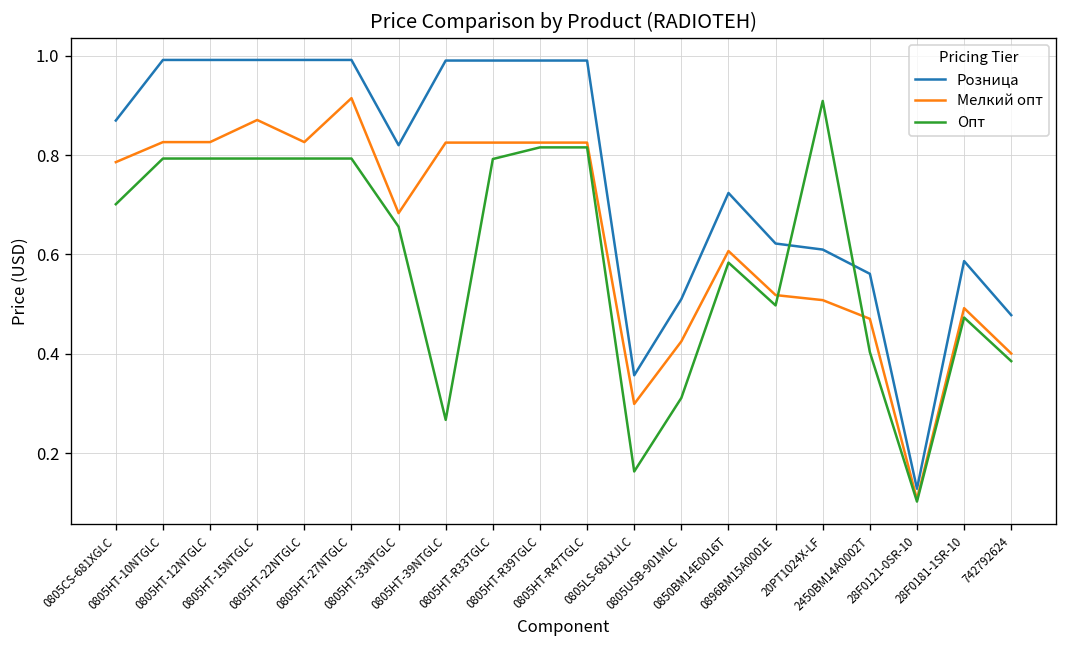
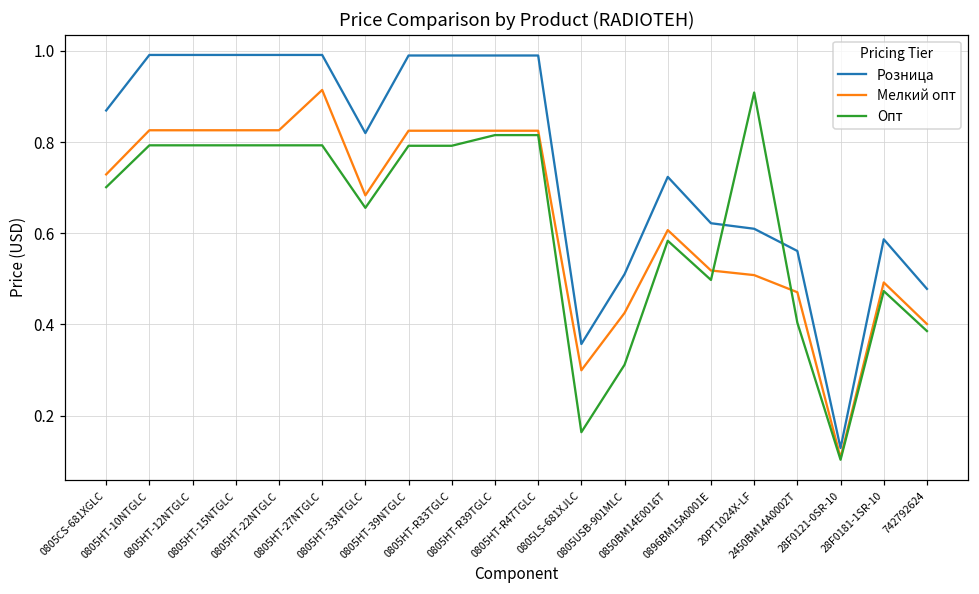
  {
    "Розница": {
      "0805CS-681XGLC": 0.87,
      "0805HT-10NTGLC": 0.99,
      "0805HT-12NTGLC": 0.99,
      "0805HT-15NTGLC": 0.99,
      "0805HT-22NTGLC": 0.99,
      "0805HT-27NTGLC": 0.99,
      "0805HT-33NTGLC": 0.82,
      "0805HT-39NTGLC": 0.99,
      "0805HT-R33TGLC": 0.99,
      "0805HT-R39TGLC": 0.99,
      "0805HT-R47TGLC": 0.99,
      "0805LS-681XJLC": 0.36,
      "0805USB-901MLC": 0.51,
      "0850BM14E0016T": 0.72,
      "0896BM15A0001E": 0.62,
      "20PT1024X-LF": 0.61,
      "2450BM14A0002T": 0.56,
      "28F0121-0SR-10": 0.13,
      "28F0181-1SR-10": 0.59,
      "742792624": 0.48
    },
    "Мелкий опт": {
-     "0805CS-681XGLC": 0.79,
+     "0805CS-681XGLC": 0.73,
      "0805HT-10NTGLC": 0.83,
      "0805HT-12NTGLC": 0.83,
-     "0805HT-15NTGLC": 0.87,
+     "0805HT-15NTGLC": 0.83,
      "0805HT-22NTGLC": 0.83,
      "0805HT-27NTGLC": 0.91,
      "0805HT-33NTGLC": 0.68,
      "0805HT-39NTGLC": 0.82,
      "0805HT-R33TGLC": 0.82,
      "0805HT-R39TGLC": 0.82,
      "0805HT-R47TGLC": 0.82,
      "0805LS-681XJLC": 0.30,
      "0805USB-901MLC": 0.43,
      "0850BM14E0016T": 0.61,
      "0896BM15A0001E": 0.52,
      "20PT1024X-LF": 0.51,
      "2450BM14A0002T": 0.47,
      "28F0181-1SR-10": 0.49,
      "742792624": 0.40
    },
    "Опт": {
      "0805CS-681XGLC": 0.70,
      "0805HT-10NTGLC": 0.79,
      "0805HT-12NTGLC": 0.79,
      "0805HT-15NTGLC": 0.79,
      "0805HT-22NTGLC": 0.79,
      "0805HT-27NTGLC": 0.79,
      "0805HT-33NTGLC": 0.66,
-     "0805HT-39NTGLC": 0.27,
+     "0805HT-39NTGLC": 0.79,
      "0805HT-R33TGLC": 0.79,
      "0805HT-R39TGLC": 0.82,
      "0805HT-R47TGLC": 0.82,
      "0805LS-681XJLC": 0.16,
      "0805USB-901MLC": 0.31,
      "0850BM14E0016T": 0.58,
      "0896BM15A0001E": 0.50,
      "20PT1024X-LF": 0.91,
      "2450BM14A0002T": 0.40,
      "28F0181-1SR-10": 0.47,
      "742792624": 0.39
    }
  }
